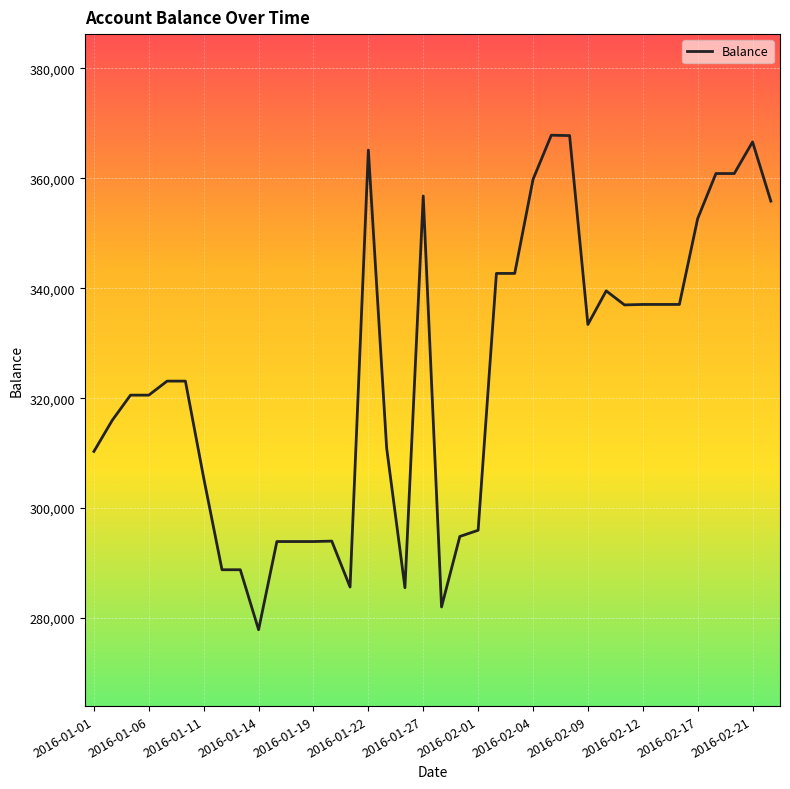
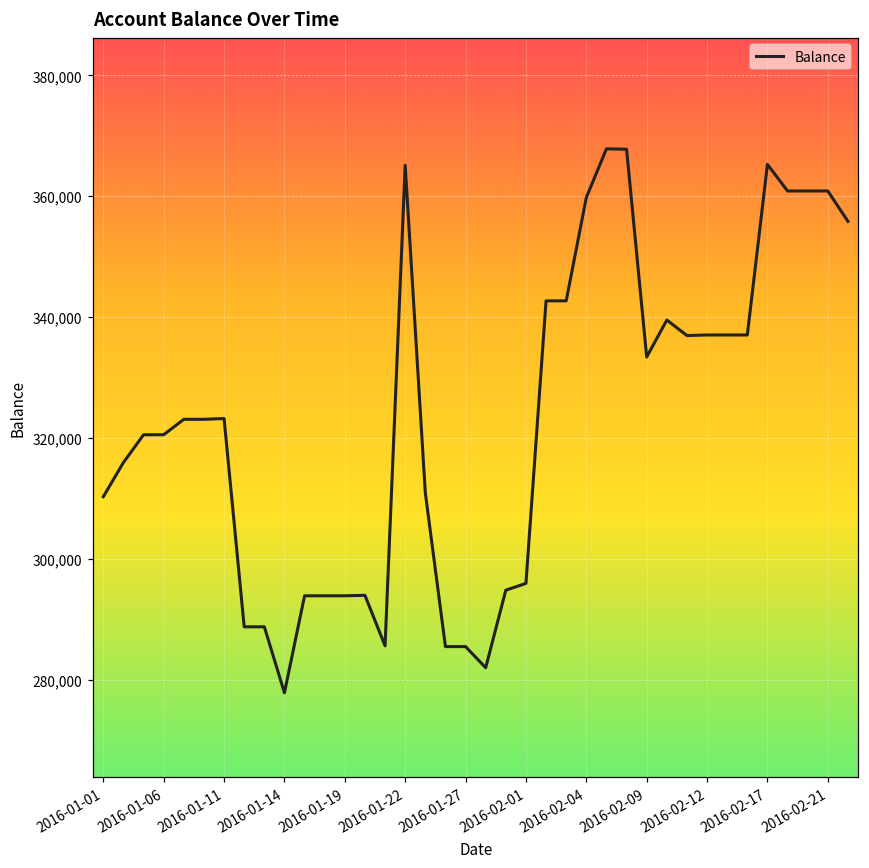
  {
    "2016-01-01": "310,000",
    "2016-01-06": "321,000",
-   "2016-01-11": "305,000",
+   "2016-01-11": "323,000",
    "2016-01-14": "278,000",
    "2016-01-19": "294,000",
    "2016-01-22": "365,000",
-   "2016-01-27": "357,000",
+   "2016-01-27": "286,000",
    "2016-02-01": "296,000",
    "2016-02-04": "360,000",
    "2016-02-09": "333,000",
    "2016-02-12": "337,000",
-   "2016-02-17": "353,000",
-   "2016-02-21": "367,000"
+   "2016-02-17": "365,000",
+   "2016-02-21": "361,000"
  }
